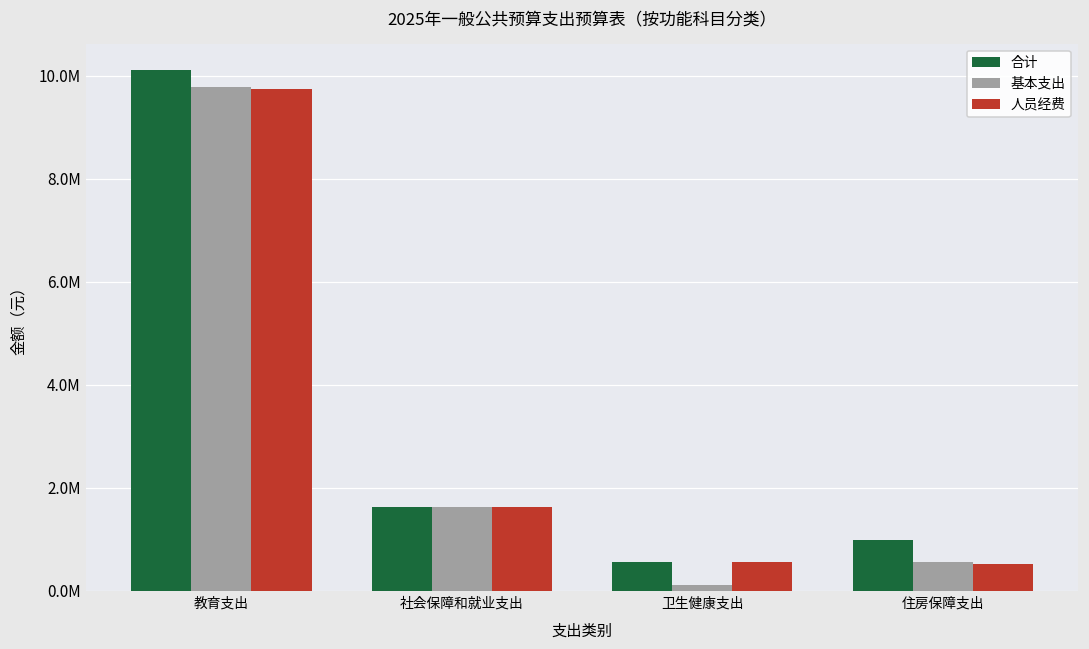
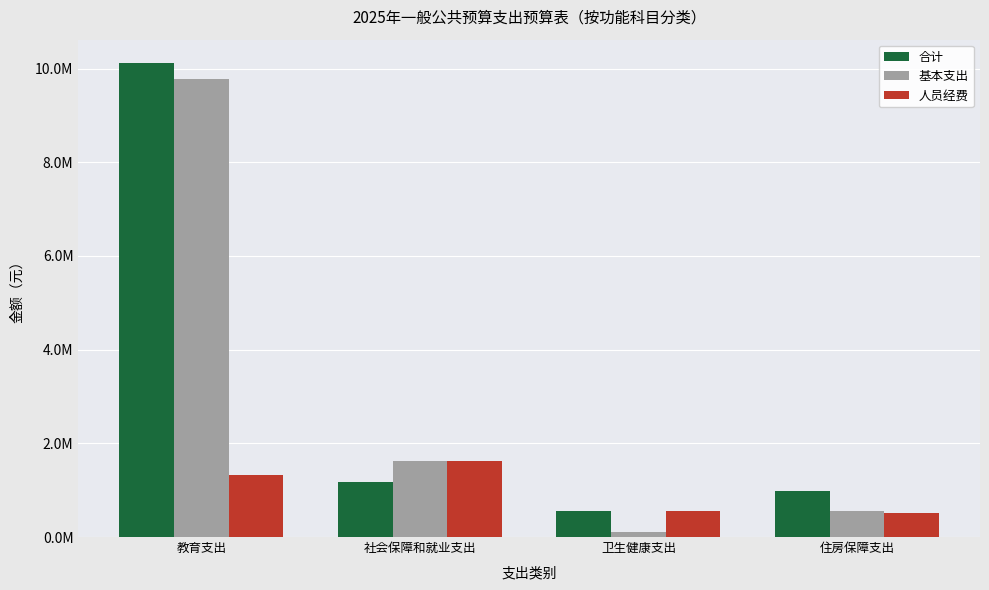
  {
    "合计": {
      "教育支出": 10100000,
-     "社会保障和就业支出": 1600000,
+     "社会保障和就业支出": 1200000,
      "卫生健康支出": 600000,
      "住房保障支出": 1000000
    },
    "基本支出": {
      "教育支出": 9800000,
      "社会保障和就业支出": 1600000,
      "卫生健康支出": 100000,
      "住房保障支出": 600000
    },
    "人员经费": {
-     "教育支出": 9700000,
+     "教育支出": 1300000,
      "社会保障和就业支出": 1600000,
      "卫生健康支出": 600000,
      "住房保障支出": 500000
    }
  }
